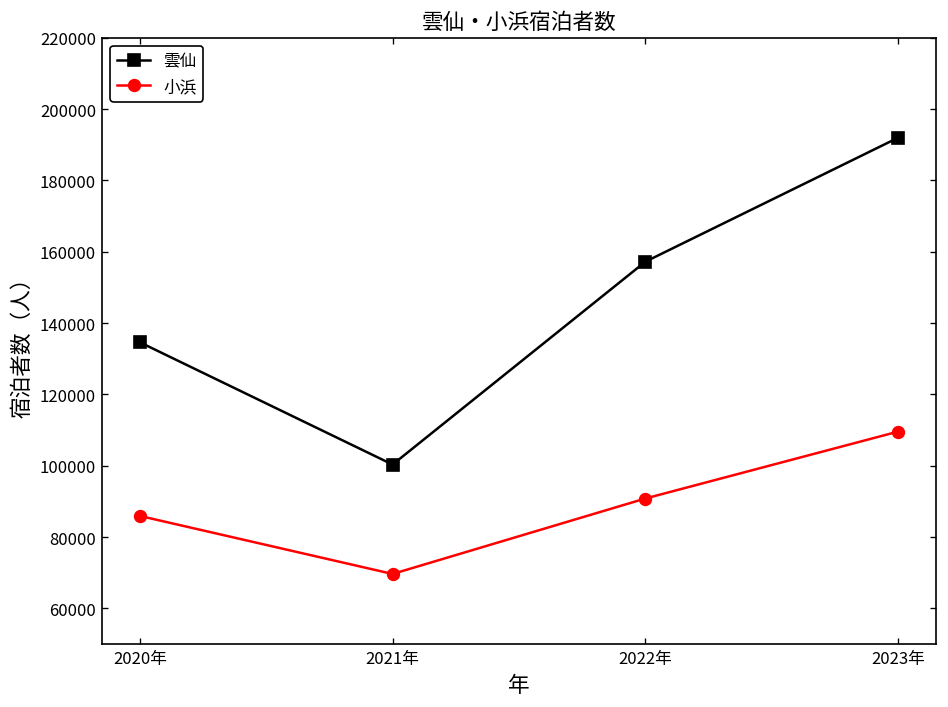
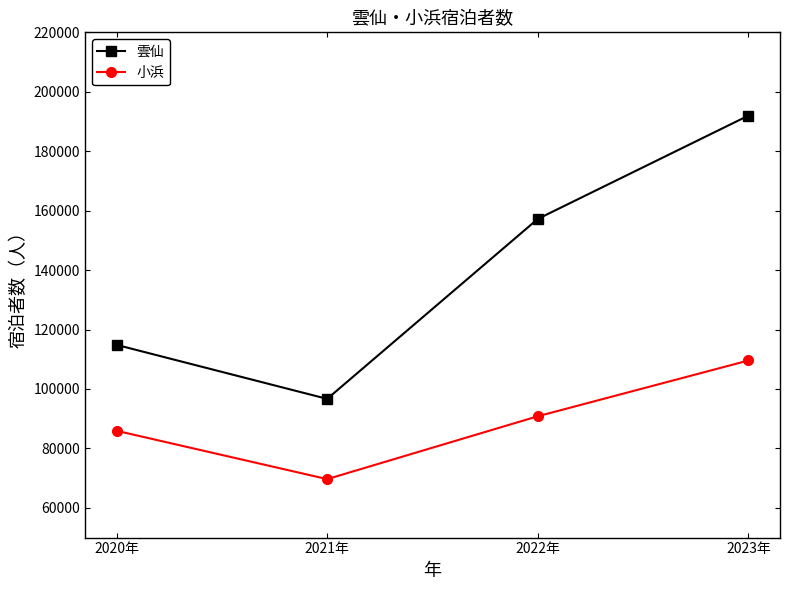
  {
    "雲仙": {
-     "2020年": 135000,
-     "2021年": 100000,
+     "2020年": 115000,
+     "2021年": 97000,
      "2022年": 157000,
      "2023年": 192000
    },
    "小浜": {
      "2020年": 86000,
      "2021年": 70000,
      "2022年": 91000,
      "2023年": 110000
    }
  }
